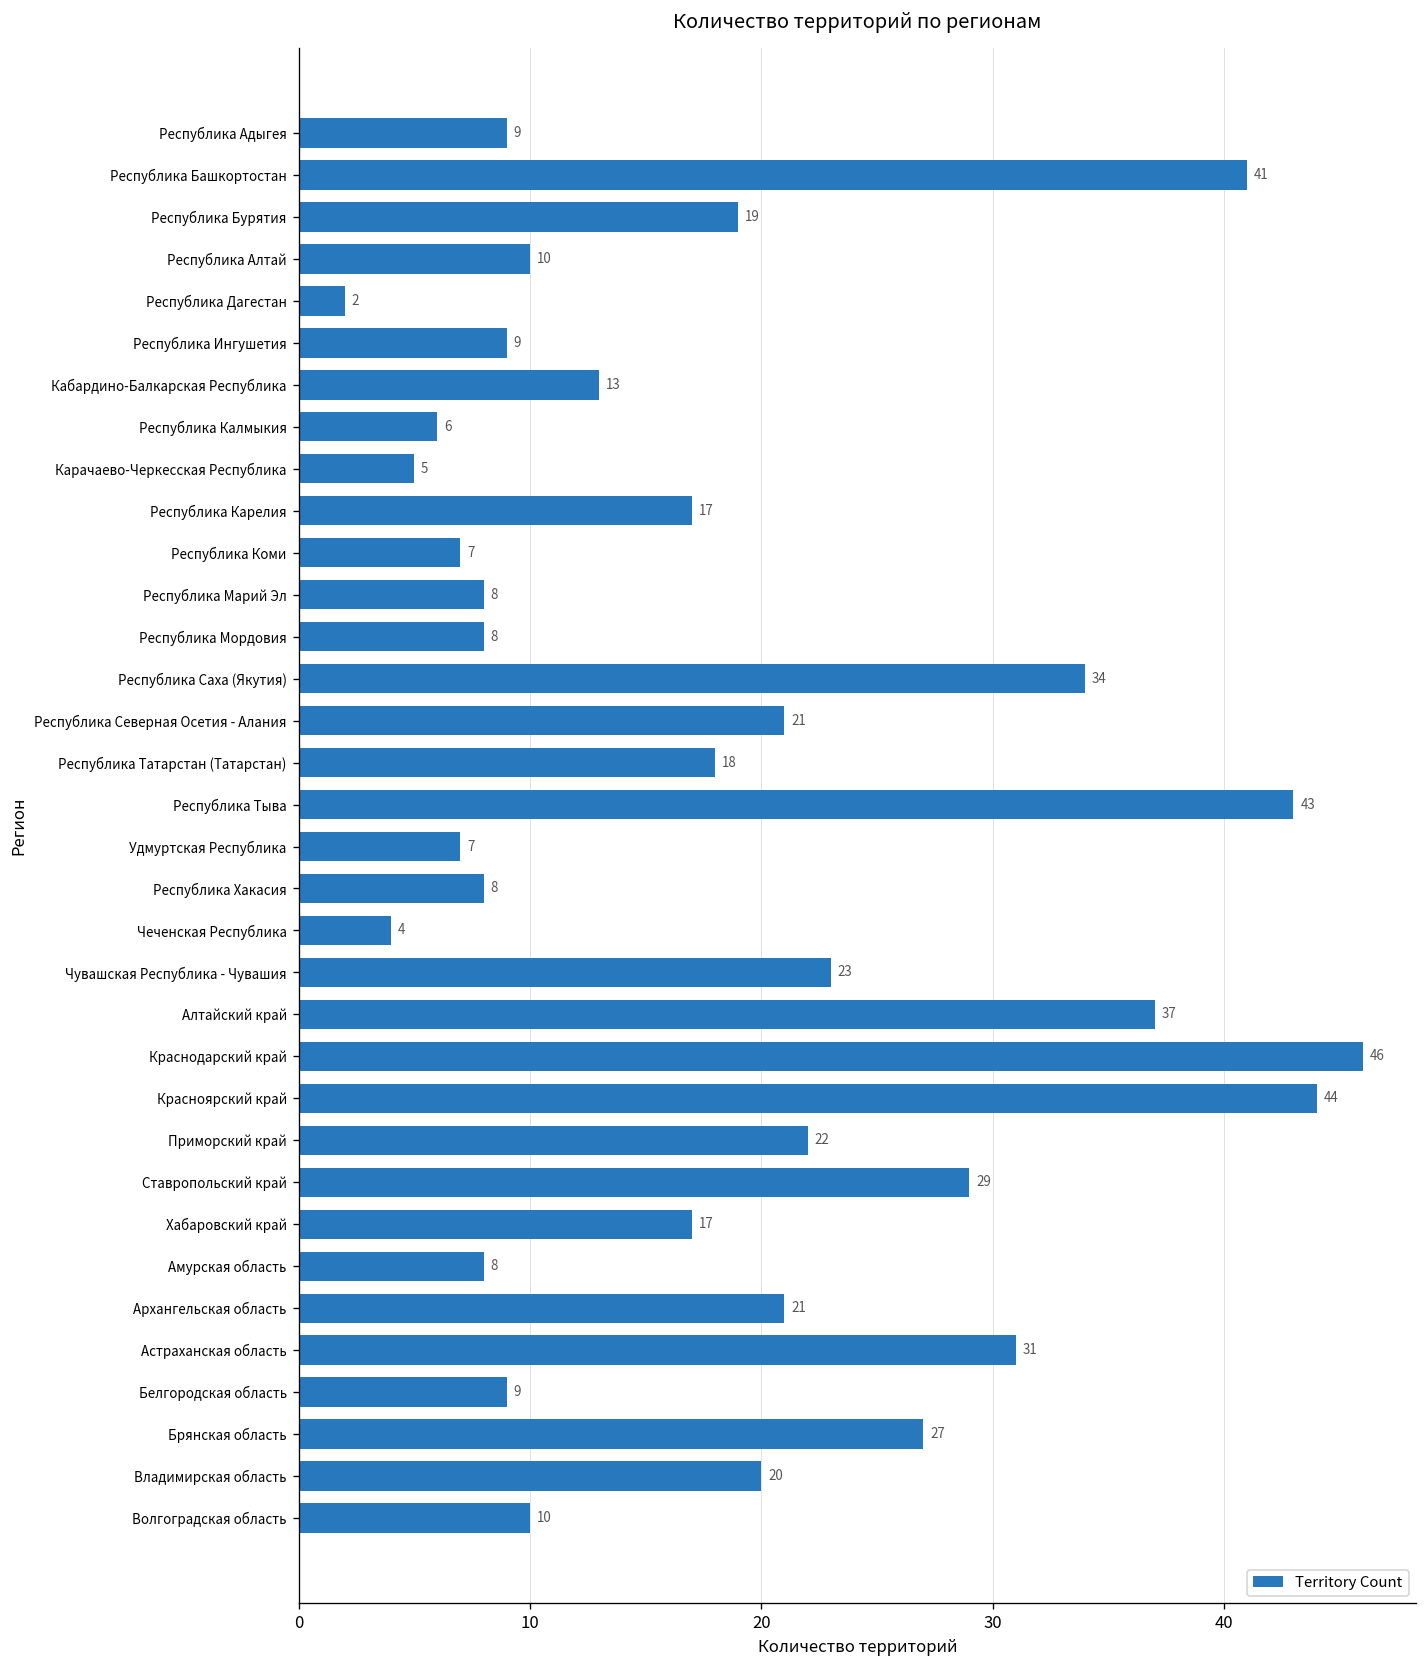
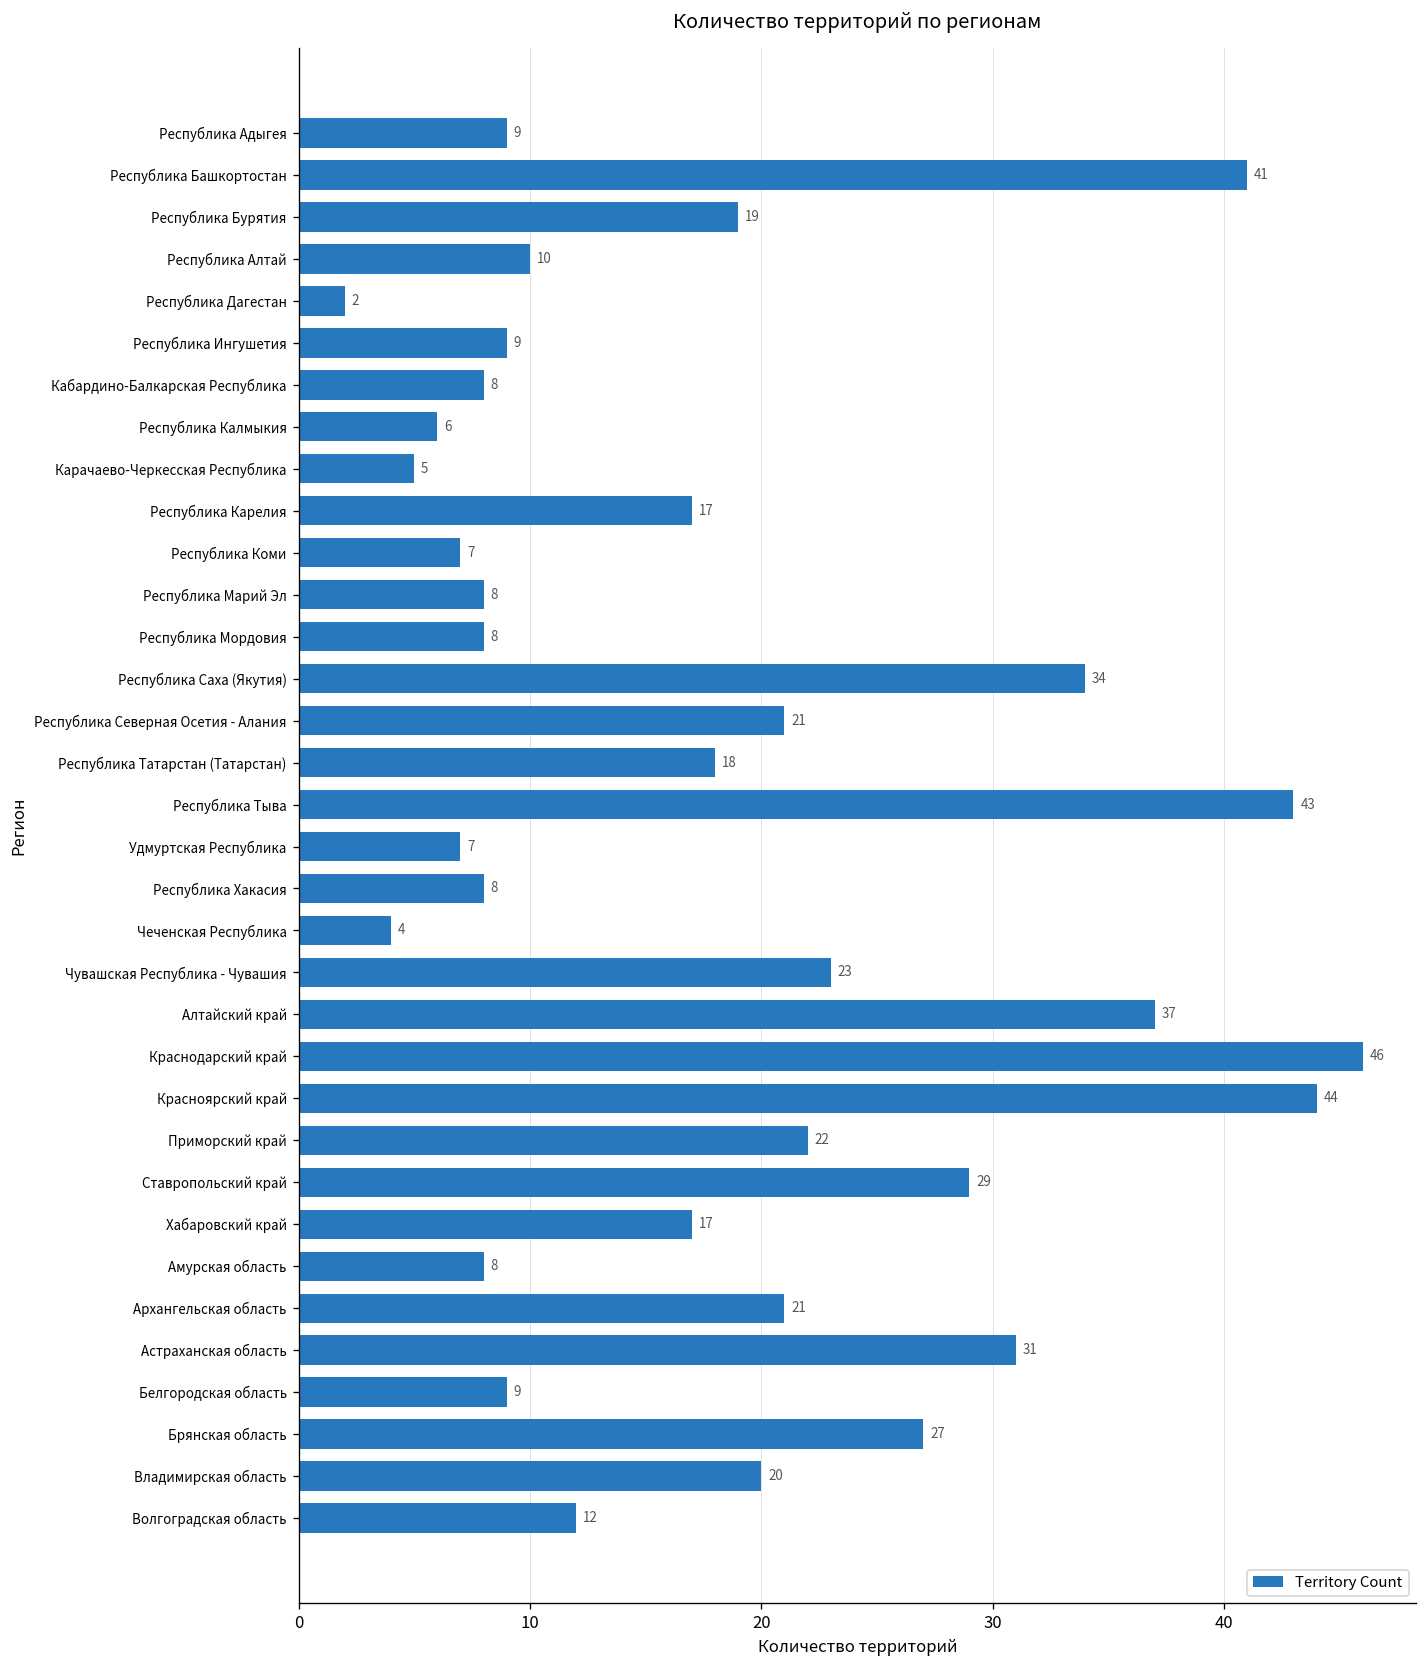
  {
    "Республика Адыгея": 9,
    "Республика Башкортостан": 41,
    "Республика Бурятия": 19,
    "Республика Алтай": 10,
    "Республика Дагестан": 2,
    "Республика Ингушетия": 9,
-   "Кабардино-Балкарская Республика": 13,
+   "Кабардино-Балкарская Республика": 8,
    "Республика Калмыкия": 6,
    "Карачаево-Черкесская Республика": 5,
    "Республика Карелия": 17,
    "Республика Коми": 7,
    "Республика Марий Эл": 8,
    "Республика Мордовия": 8,
    "Республика Саха (Якутия)": 34,
    "Республика Северная Осетия - Алания": 21,
    "Республика Татарстан (Татарстан)": 18,
    "Республика Тыва": 43,
    "Удмуртская Республика": 7,
    "Республика Хакасия": 8,
    "Чеченская Республика": 4,
    "Чувашская Республика - Чувашия": 23,
    "Алтайский край": 37,
    "Краснодарский край": 46,
    "Красноярский край": 44,
    "Приморский край": 22,
    "Ставропольский край": 29,
    "Хабаровский край": 17,
    "Амурская область": 8,
    "Архангельская область": 21,
    "Астраханская область": 31,
    "Белгородская область": 9,
    "Брянская область": 27,
    "Владимирская область": 20,
-   "Волгоградская область": 10
+   "Волгоградская область": 12
  }
